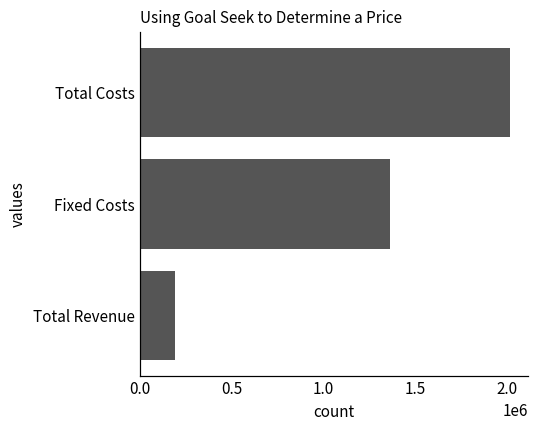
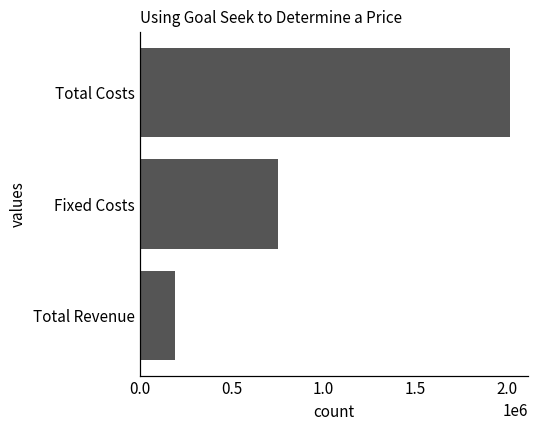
  {
    "Total Costs": 2010000,
-   "Fixed Costs": 1360000,
+   "Fixed Costs": 750000,
    "Total Revenue": 190000
  }
